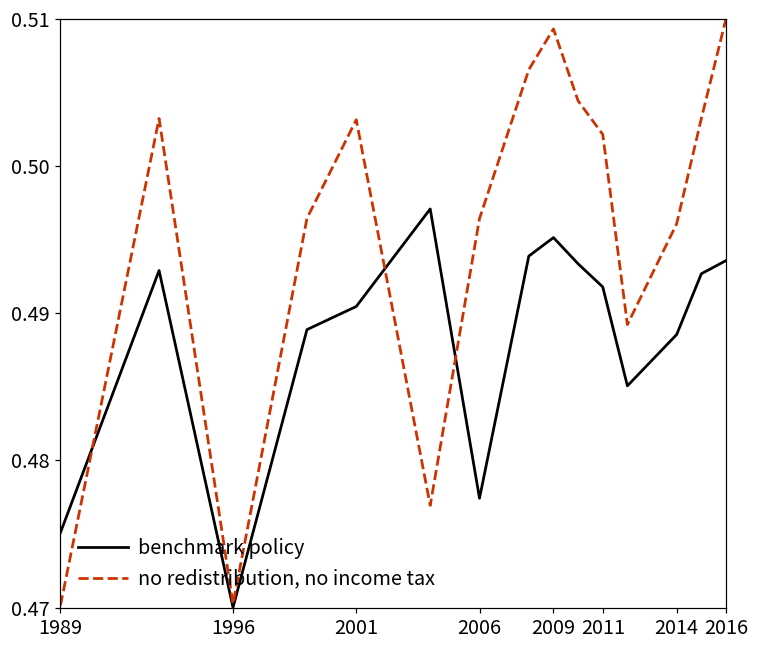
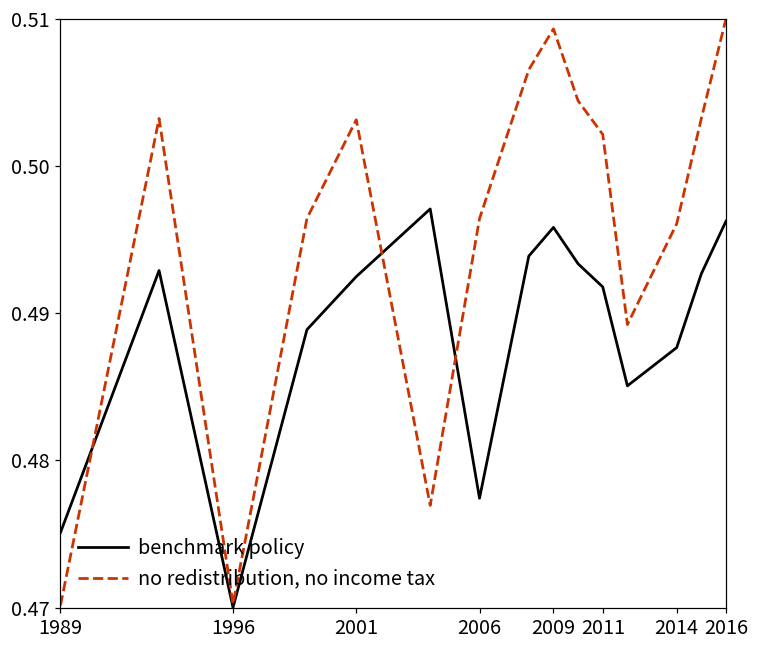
  {
    "benchmark policy": {
      "1989": 0.4751,
      "1996": 0.4700,
-     "2001": 0.4905,
+     "2001": 0.4925,
      "2006": 0.4774,
-     "2009": 0.4951,
+     "2009": 0.4958,
      "2011": 0.4918,
-     "2014": 0.4885,
-     "2016": 0.4936
+     "2014": 0.4877,
+     "2016": 0.4962
    },
    "no redistribution, no income tax": {
      "1989": 0.4701,
      "1996": 0.4702,
      "2001": 0.5031,
      "2006": 0.4964,
      "2009": 0.5093,
      "2011": 0.5021,
      "2014": 0.4961,
      "2016": 0.5100
    }
  }
